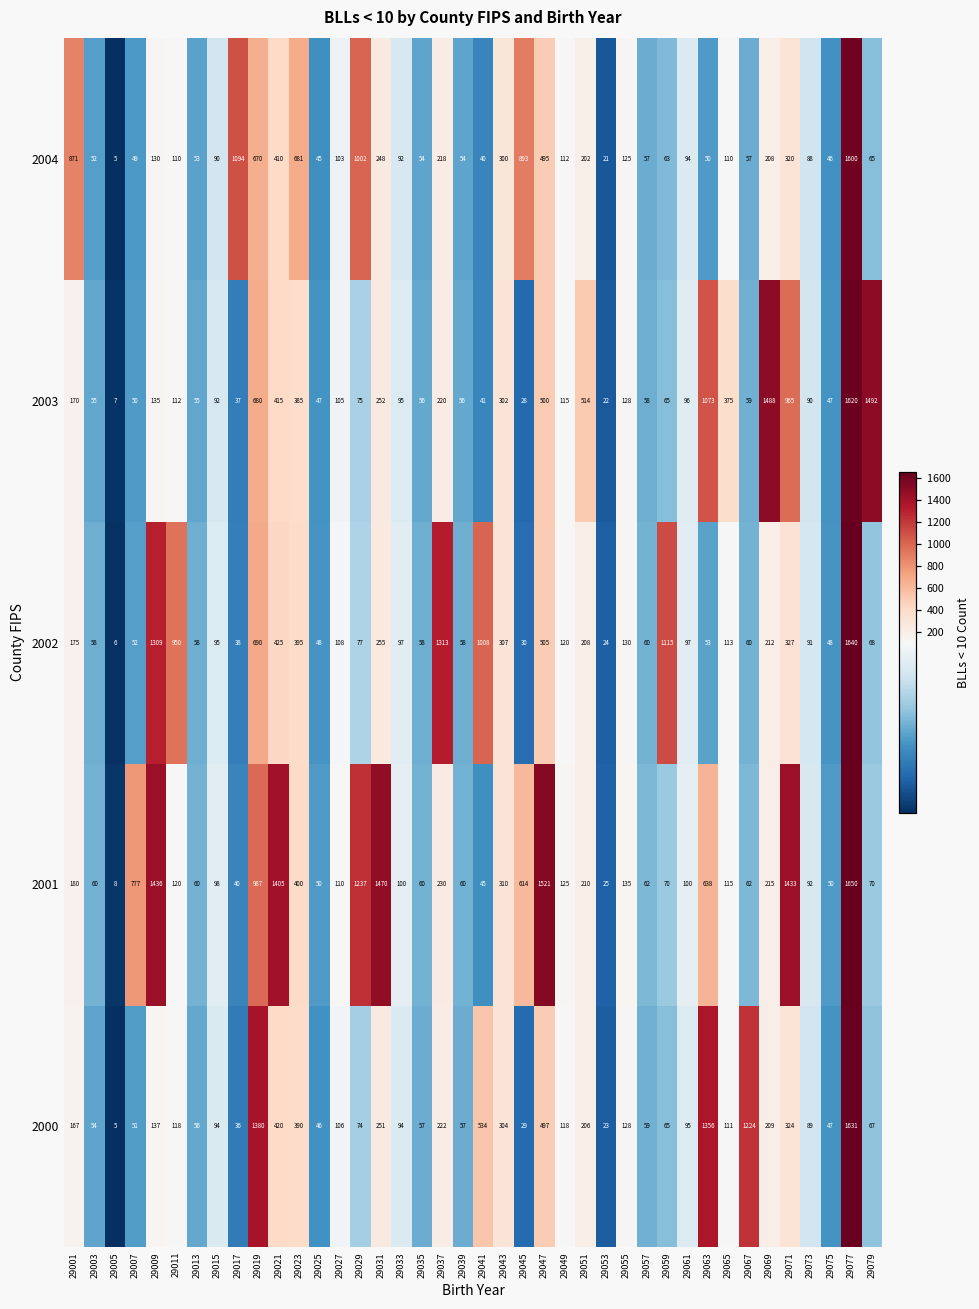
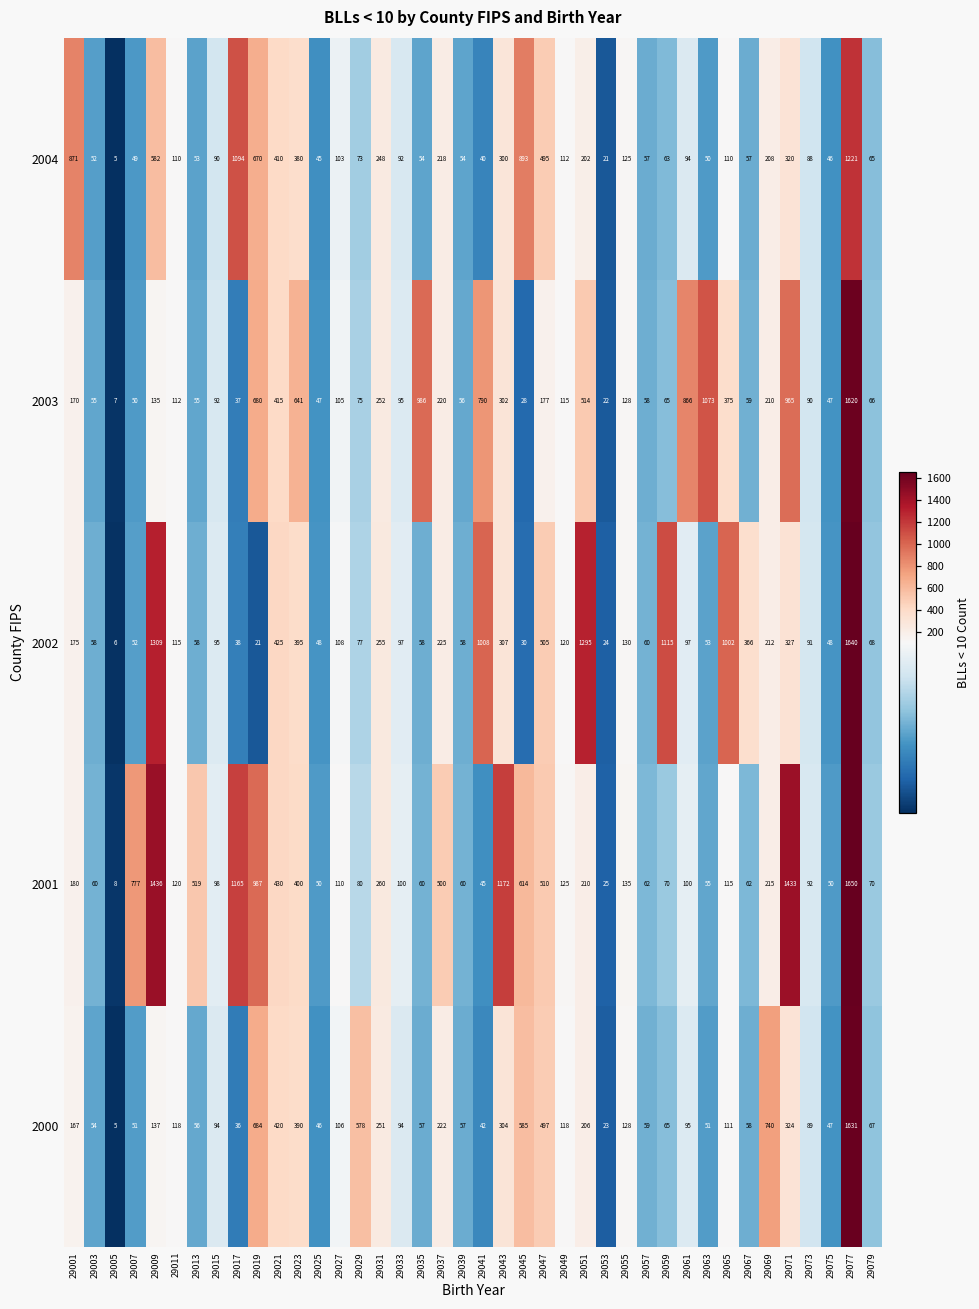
  {
    "2004": {
      "29001": 871,
      "29003": 52,
      "29005": 5,
      "29007": 49,
-     "29009": 130,
+     "29009": 582,
      "29011": 110,
      "29013": 53,
      "29015": 90,
      "29017": 1094,
      "29019": 670,
      "29021": 410,
-     "29023": 681,
+     "29023": 380,
      "29025": 45,
      "29027": 103,
-     "29029": 1002,
+     "29029": 73,
      "29031": 248,
      "29033": 92,
      "29035": 54,
      "29037": 218,
      "29039": 54,
      "29041": 40,
      "29043": 300,
      "29045": 893,
      "29047": 495,
      "29049": 112,
      "29051": 202,
      "29053": 21,
      "29055": 125,
      "29057": 57,
      "29059": 63,
      "29061": 94,
      "29063": 50,
      "29065": 110,
      "29067": 57,
      "29069": 208,
      "29071": 320,
      "29073": 88,
      "29075": 46,
-     "29077": 1600,
+     "29077": 1221,
      "29079": 65
    },
    "2003": {
      "29001": 170,
      "29003": 55,
      "29005": 7,
      "29007": 50,
      "29009": 135,
      "29011": 112,
      "29013": 55,
      "29015": 92,
      "29017": 37,
      "29019": 680,
      "29021": 415,
-     "29023": 385,
+     "29023": 641,
      "29025": 47,
      "29027": 105,
      "29029": 75,
      "29031": 252,
      "29033": 95,
-     "29035": 56,
+     "29035": 986,
      "29037": 220,
      "29039": 56,
-     "29041": 41,
+     "29041": 790,
      "29043": 302,
      "29045": 28,
-     "29047": 500,
+     "29047": 177,
      "29049": 115,
      "29051": 514,
      "29053": 22,
      "29055": 128,
      "29057": 58,
      "29059": 65,
-     "29061": 96,
+     "29061": 866,
      "29063": 1073,
      "29065": 375,
      "29067": 59,
-     "29069": 1488,
+     "29069": 210,
      "29071": 965,
      "29073": 90,
      "29075": 47,
      "29077": 1620,
-     "29079": 1492
+     "29079": 66
    },
    "2002": {
      "29001": 175,
      "29003": 58,
      "29005": 6,
      "29007": 52,
      "29009": 1309,
-     "29011": 950,
+     "29011": 115,
      "29013": 58,
      "29015": 95,
      "29017": 38,
-     "29019": 690,
+     "29019": 21,
      "29021": 425,
      "29023": 395,
      "29025": 48,
      "29027": 108,
      "29029": 77,
      "29031": 255,
      "29033": 97,
      "29035": 58,
-     "29037": 1313,
+     "29037": 225,
      "29039": 58,
      "29041": 1008,
      "29043": 307,
      "29045": 30,
      "29047": 505,
      "29049": 120,
-     "29051": 208,
+     "29051": 1295,
      "29053": 24,
      "29055": 130,
      "29057": 60,
      "29059": 1115,
      "29061": 97,
      "29063": 53,
-     "29065": 113,
-     "29067": 60,
+     "29065": 1002,
+     "29067": 366,
      "29069": 212,
      "29071": 327,
      "29073": 91,
      "29075": 48,
      "29077": 1640,
      "29079": 68
    },
    "2001": {
      "29001": 180,
      "29003": 60,
      "29005": 8,
      "29007": 777,
      "29009": 1436,
      "29011": 120,
-     "29013": 60,
+     "29013": 519,
      "29015": 98,
-     "29017": 40,
+     "29017": 1165,
      "29019": 987,
-     "29021": 1405,
+     "29021": 430,
      "29023": 400,
      "29025": 50,
      "29027": 110,
-     "29029": 1237,
-     "29031": 1470,
+     "29029": 80,
+     "29031": 260,
      "29033": 100,
      "29035": 60,
-     "29037": 230,
+     "29037": 500,
      "29039": 60,
      "29041": 45,
-     "29043": 310,
+     "29043": 1172,
      "29045": 614,
-     "29047": 1521,
+     "29047": 510,
      "29049": 125,
      "29051": 210,
      "29053": 25,
      "29055": 135,
      "29057": 62,
      "29059": 70,
      "29061": 100,
-     "29063": 638,
+     "29063": 55,
      "29065": 115,
      "29067": 62,
      "29069": 215,
      "29071": 1433,
      "29073": 92,
      "29075": 50,
      "29077": 1650,
      "29079": 70
    },
    "2000": {
      "29001": 167,
      "29003": 54,
      "29005": 5,
      "29007": 51,
      "29009": 137,
      "29011": 118,
      "29013": 56,
      "29015": 94,
      "29017": 36,
-     "29019": 1380,
+     "29019": 684,
      "29021": 420,
      "29023": 390,
      "29025": 46,
      "29027": 106,
-     "29029": 74,
+     "29029": 578,
      "29031": 251,
      "29033": 94,
      "29035": 57,
      "29037": 222,
      "29039": 57,
-     "29041": 534,
+     "29041": 42,
      "29043": 304,
-     "29045": 29,
+     "29045": 585,
      "29047": 497,
      "29049": 118,
      "29051": 206,
      "29053": 23,
      "29055": 128,
      "29057": 59,
      "29059": 65,
      "29061": 95,
-     "29063": 1356,
+     "29063": 51,
      "29065": 111,
-     "29067": 1224,
-     "29069": 209,
+     "29067": 58,
+     "29069": 740,
      "29071": 324,
      "29073": 89,
      "29075": 47,
      "29077": 1631,
      "29079": 67
    }
  }
